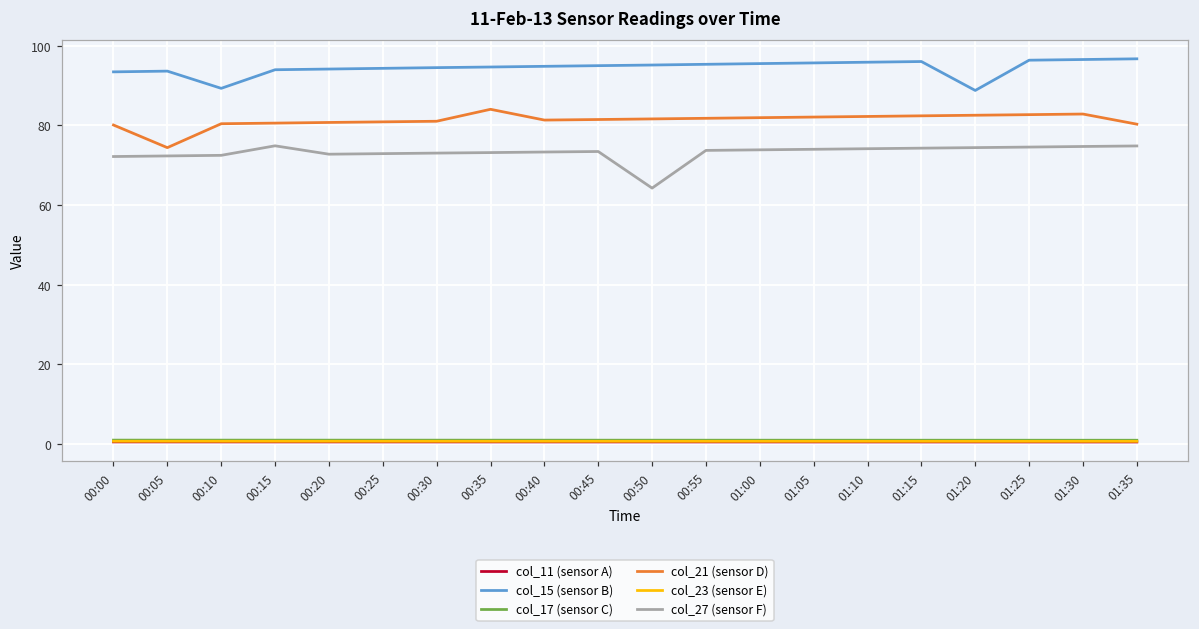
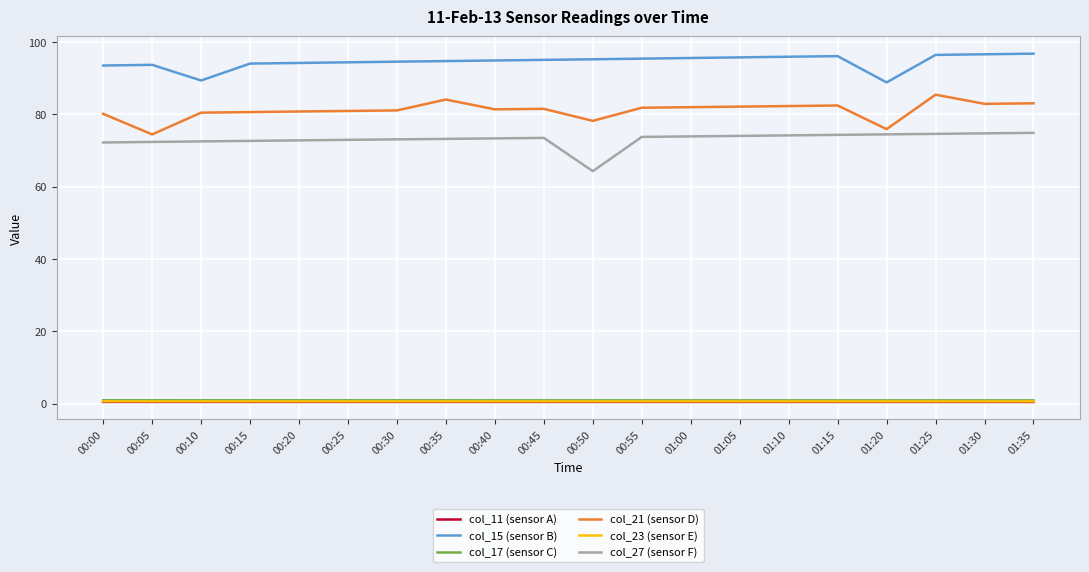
  {
    "col_15 (sensor B)": {
      "00:00": 93,
      "00:05": 94,
      "00:10": 89,
      "00:15": 94,
      "00:20": 94,
      "00:25": 94,
      "00:30": 95,
      "00:35": 95,
      "00:40": 95,
      "00:45": 95,
      "00:50": 95,
      "00:55": 95,
      "01:00": 96,
      "01:05": 96,
      "01:10": 96,
      "01:15": 96,
      "01:20": 89,
      "01:25": 96,
      "01:30": 97,
      "01:35": 97
    },
    "col_21 (sensor D)": {
      "00:00": 80,
      "00:05": 74,
      "00:10": 80,
      "00:15": 81,
      "00:20": 81,
      "00:25": 81,
      "00:30": 81,
      "00:35": 84,
      "00:40": 81,
      "00:45": 81,
-     "00:50": 82,
+     "00:50": 78,
      "00:55": 82,
      "01:00": 82,
      "01:05": 82,
      "01:10": 82,
      "01:15": 82,
-     "01:20": 83,
-     "01:25": 83,
+     "01:20": 76,
+     "01:25": 85,
      "01:30": 83,
-     "01:35": 80
+     "01:35": 83
    },
    "col_27 (sensor F)": {
      "00:00": 72,
      "00:05": 72,
      "00:10": 73,
-     "00:15": 75,
+     "00:15": 73,
      "00:20": 73,
      "00:25": 73,
      "00:30": 73,
      "00:35": 73,
      "00:40": 73,
      "00:45": 73,
      "00:50": 64,
      "00:55": 74,
      "01:00": 74,
      "01:05": 74,
      "01:10": 74,
      "01:15": 74,
      "01:20": 74,
      "01:25": 75,
      "01:30": 75,
      "01:35": 75
    }
  }
